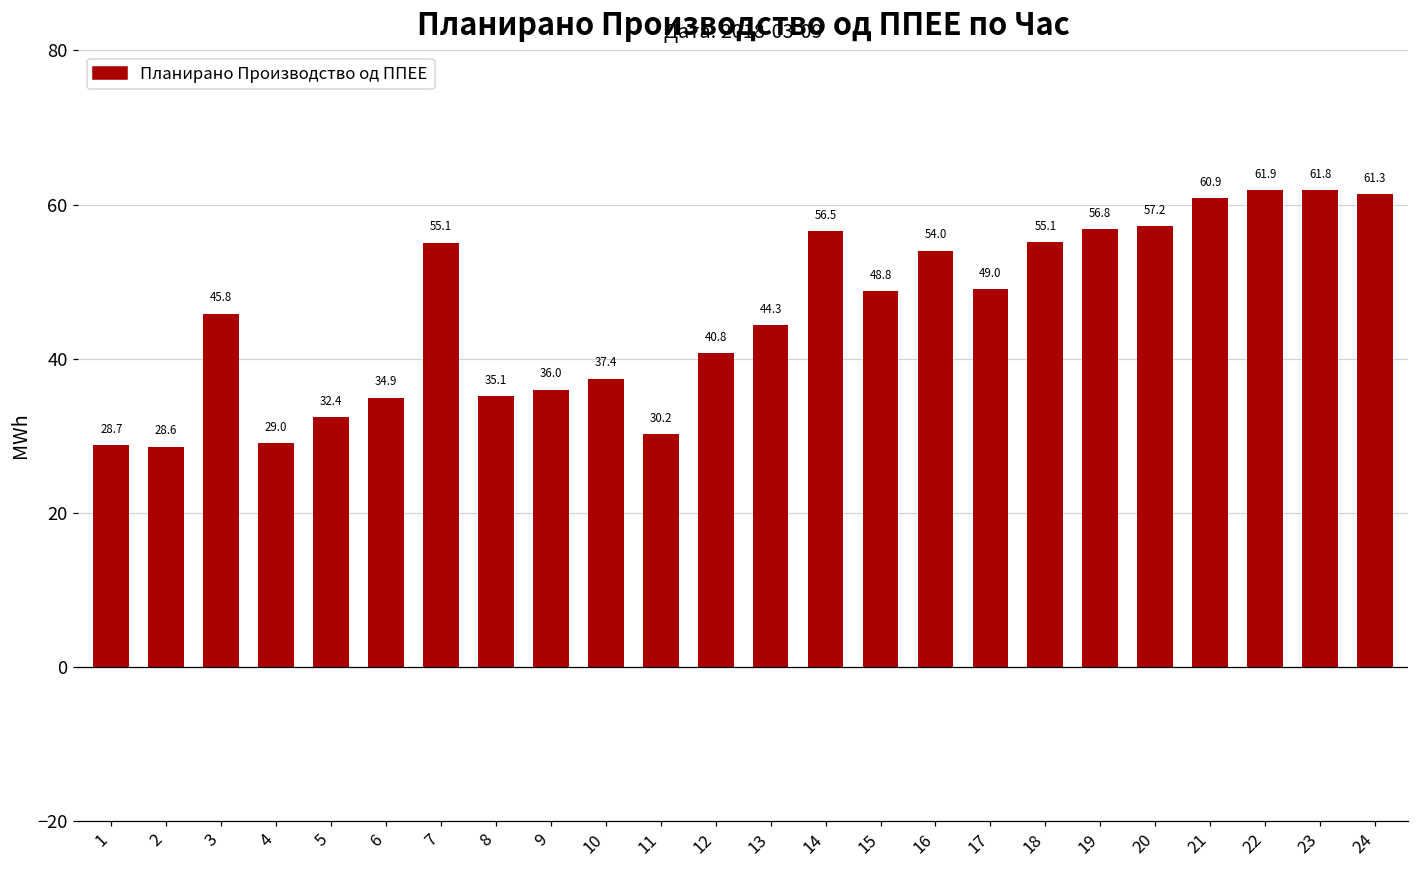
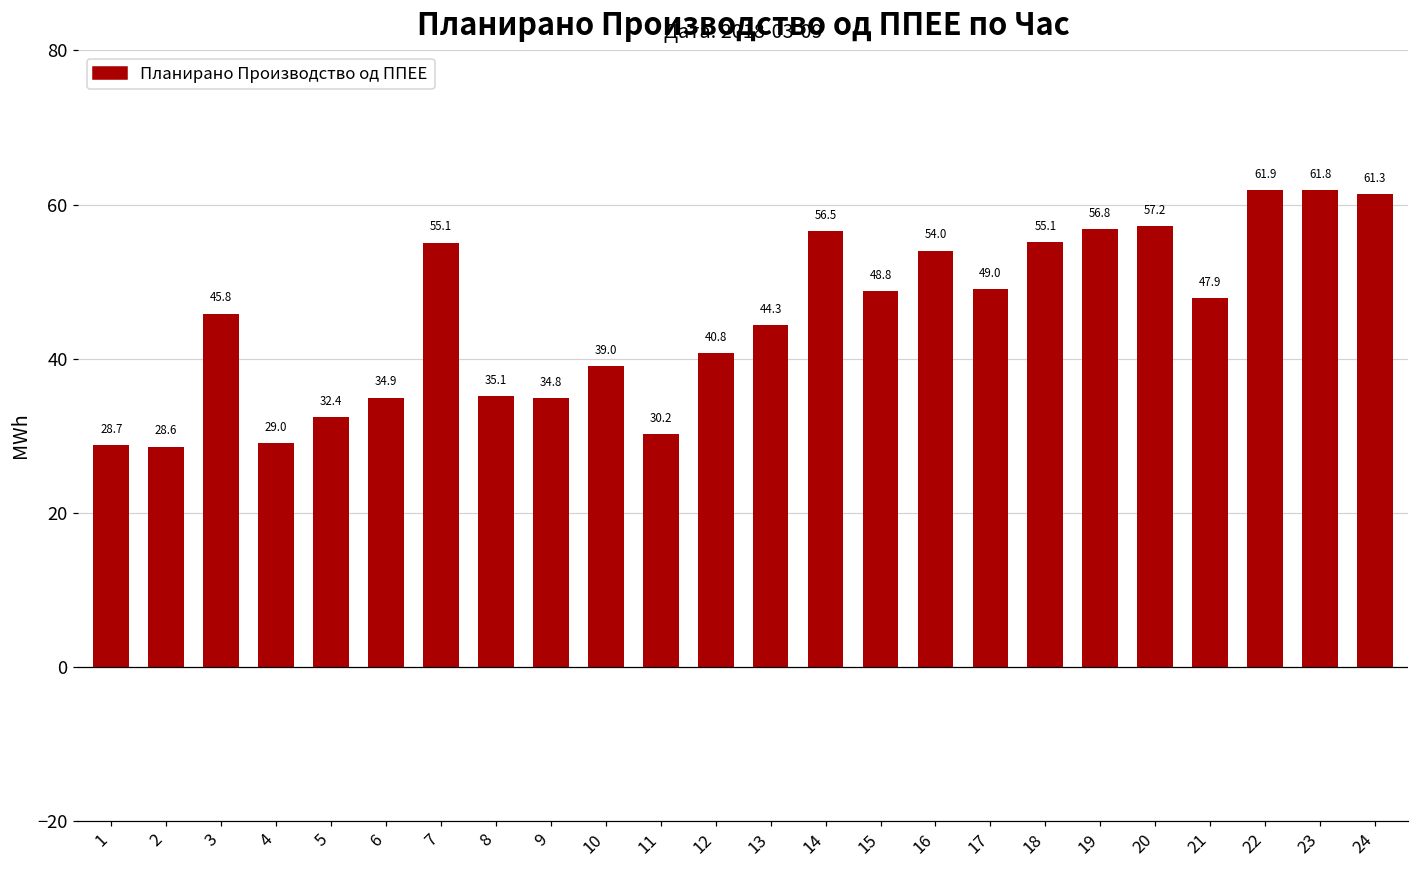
  {
    "1": 28.7,
    "2": 28.6,
    "3": 45.8,
    "4": 29.0,
    "5": 32.4,
    "6": 34.9,
    "7": 55.1,
    "8": 35.1,
-   "9": 36.0,
-   "10": 37.4,
+   "9": 34.8,
+   "10": 39.0,
    "11": 30.2,
    "12": 40.8,
    "13": 44.3,
    "14": 56.5,
    "15": 48.8,
    "16": 54.0,
    "17": 49.0,
    "18": 55.1,
    "19": 56.8,
    "20": 57.2,
-   "21": 60.9,
+   "21": 47.9,
    "22": 61.9,
    "23": 61.8,
    "24": 61.3
  }
